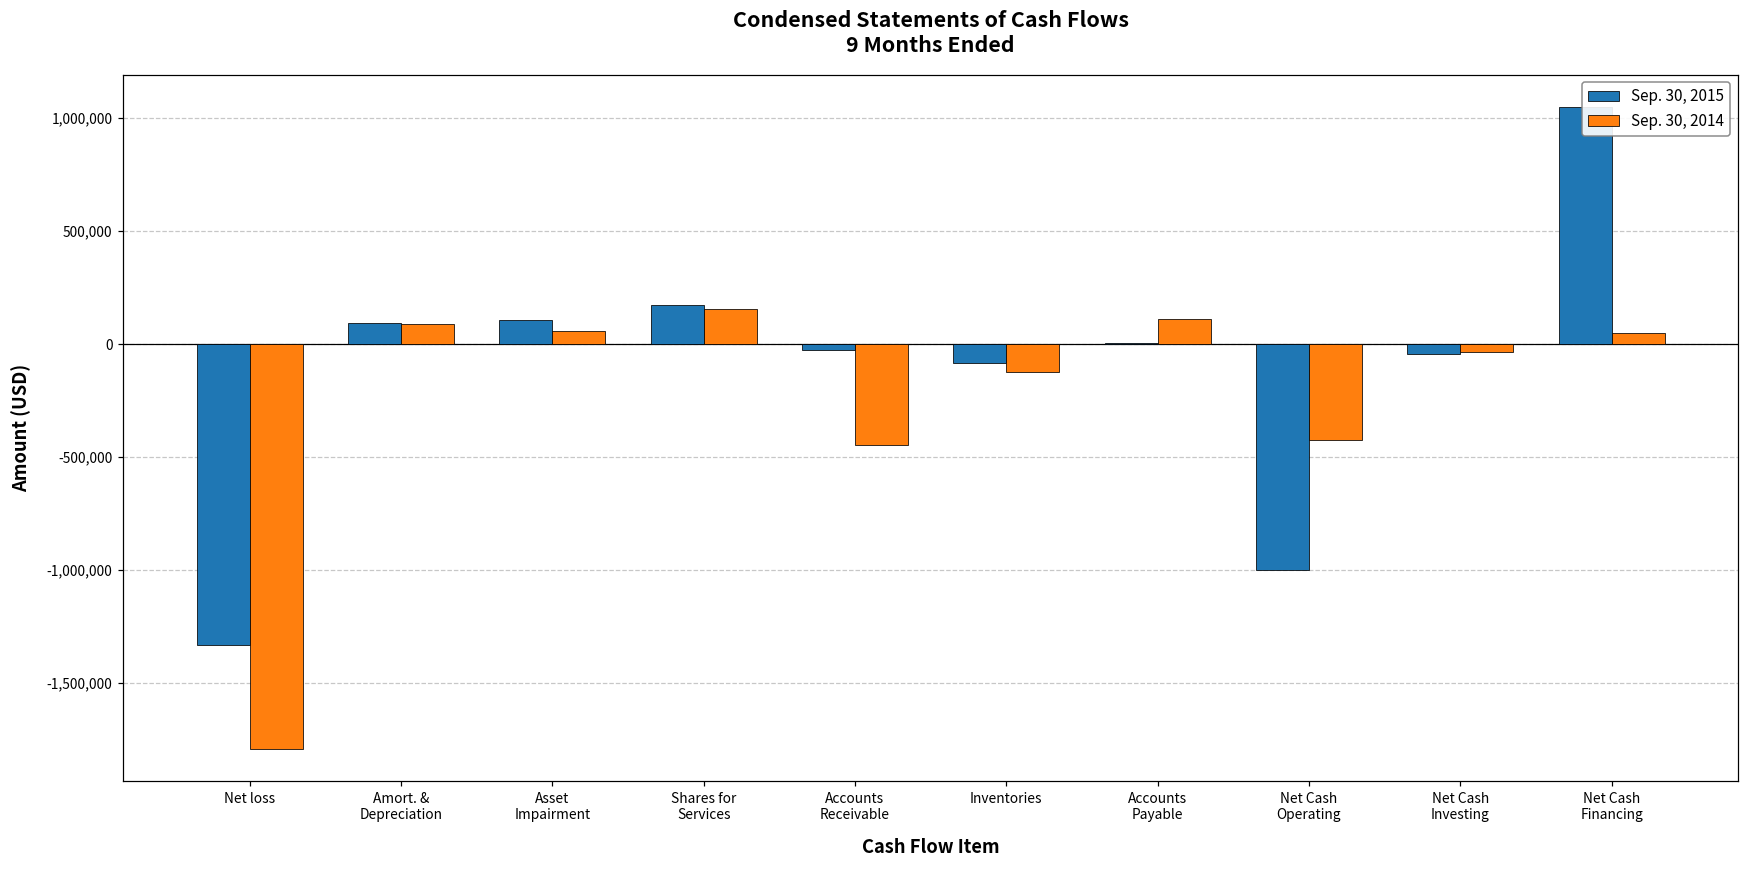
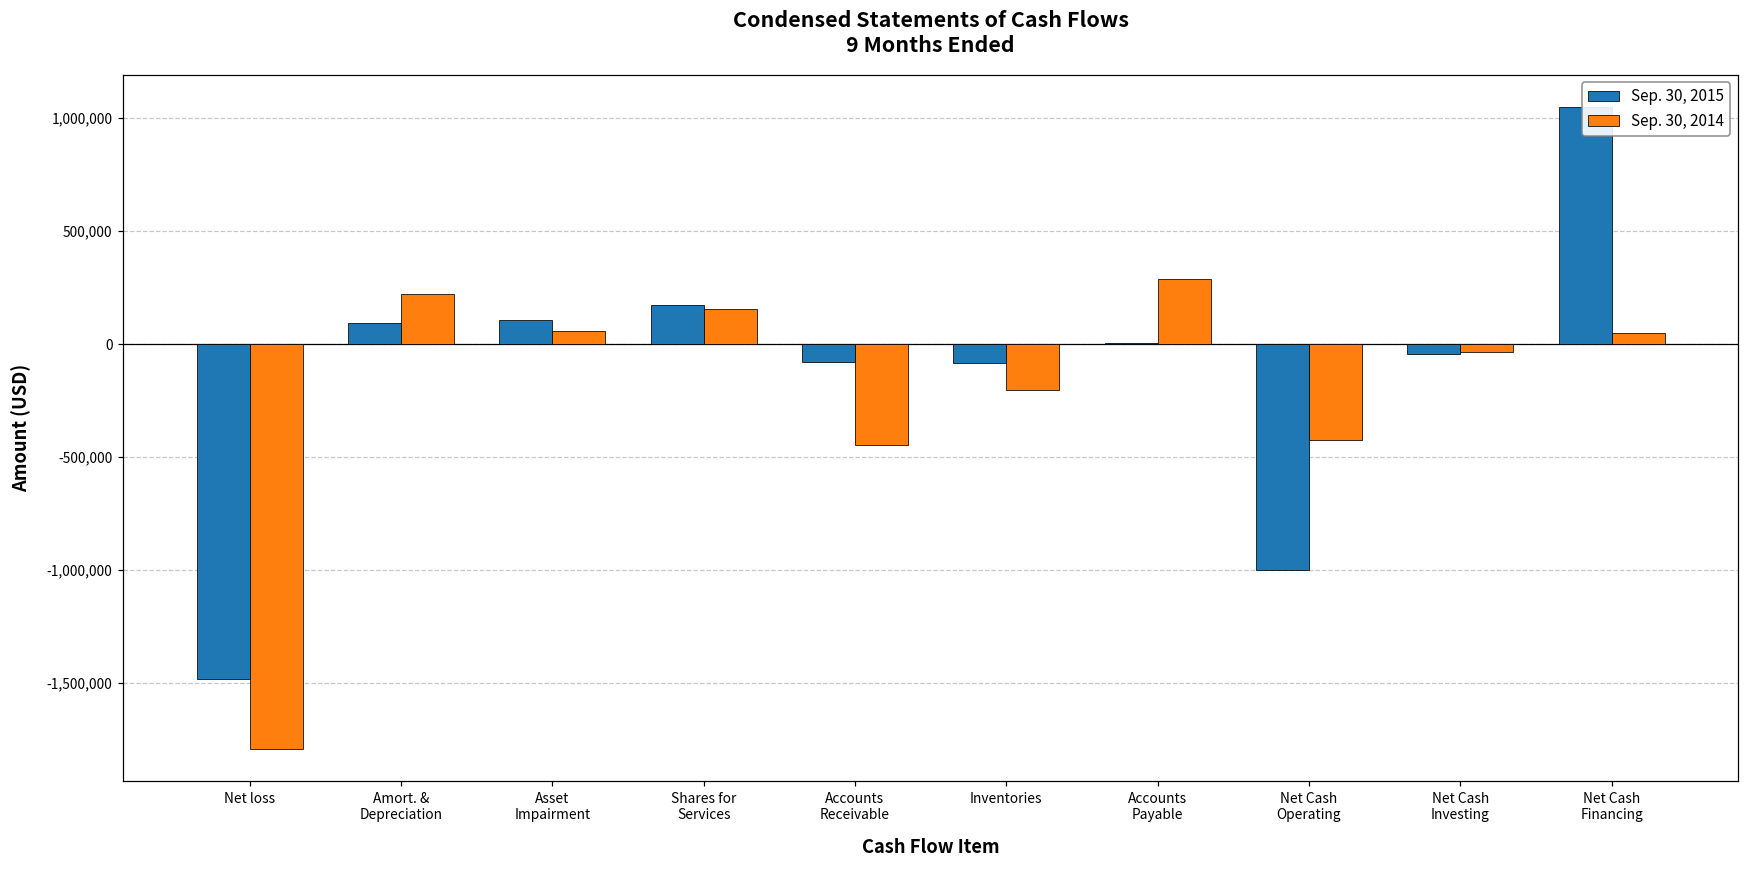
  {
    "Sep. 30, 2015": {
-     "Net loss": "-1,330,000",
+     "Net loss": "-1,480,000",
      "Amort. & Depreciation": "100,000",
      "Asset Impairment": "110,000",
      "Shares for Services": "170,000",
-     "Accounts Receivable": "-20,000",
+     "Accounts Receivable": "-80,000",
      "Inventories": "-80,000",
      "Net Cash Operating": "-1,000,000",
      "Net Cash Investing": "-40,000"
    },
    "Sep. 30, 2014": {
      "Net loss": "-1,790,000",
-     "Amort. & Depreciation": "90,000",
+     "Amort. & Depreciation": "220,000",
      "Asset Impairment": "60,000",
      "Shares for Services": "160,000",
      "Accounts Receivable": "-440,000",
-     "Inventories": "-120,000",
-     "Accounts Payable": "110,000",
+     "Inventories": "-200,000",
+     "Accounts Payable": "290,000",
      "Net Cash Operating": "-420,000",
      "Net Cash Investing": "-30,000",
      "Net Cash Financing": "50,000"
    }
  }
